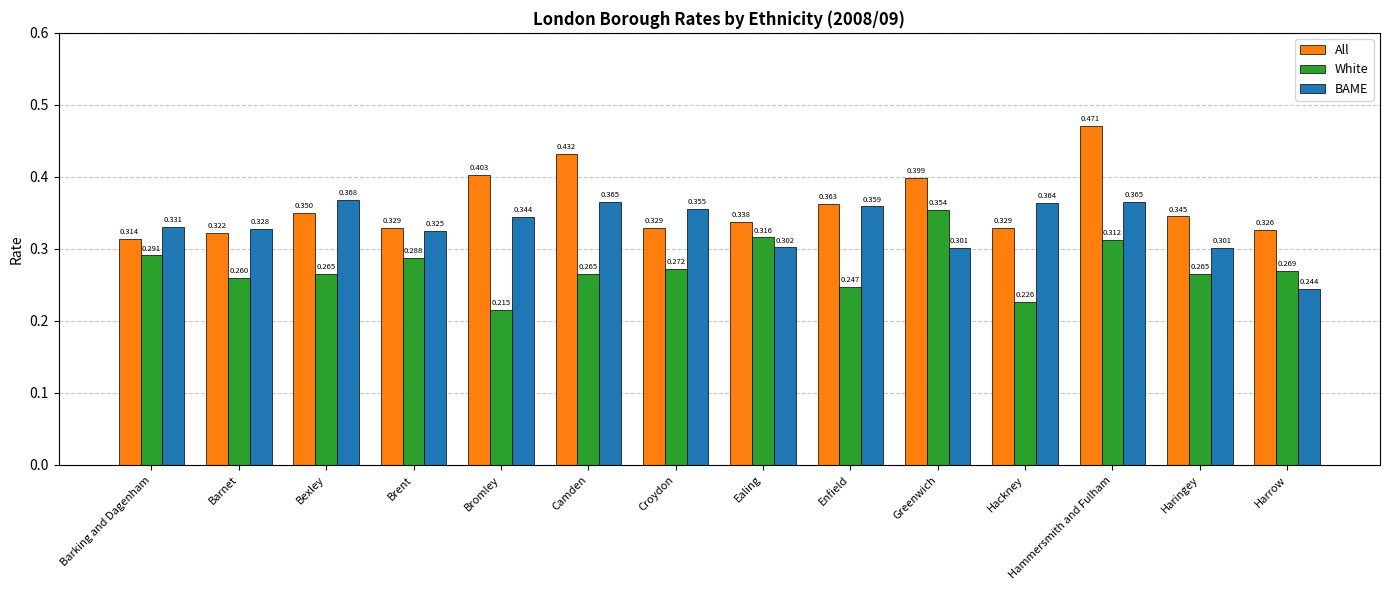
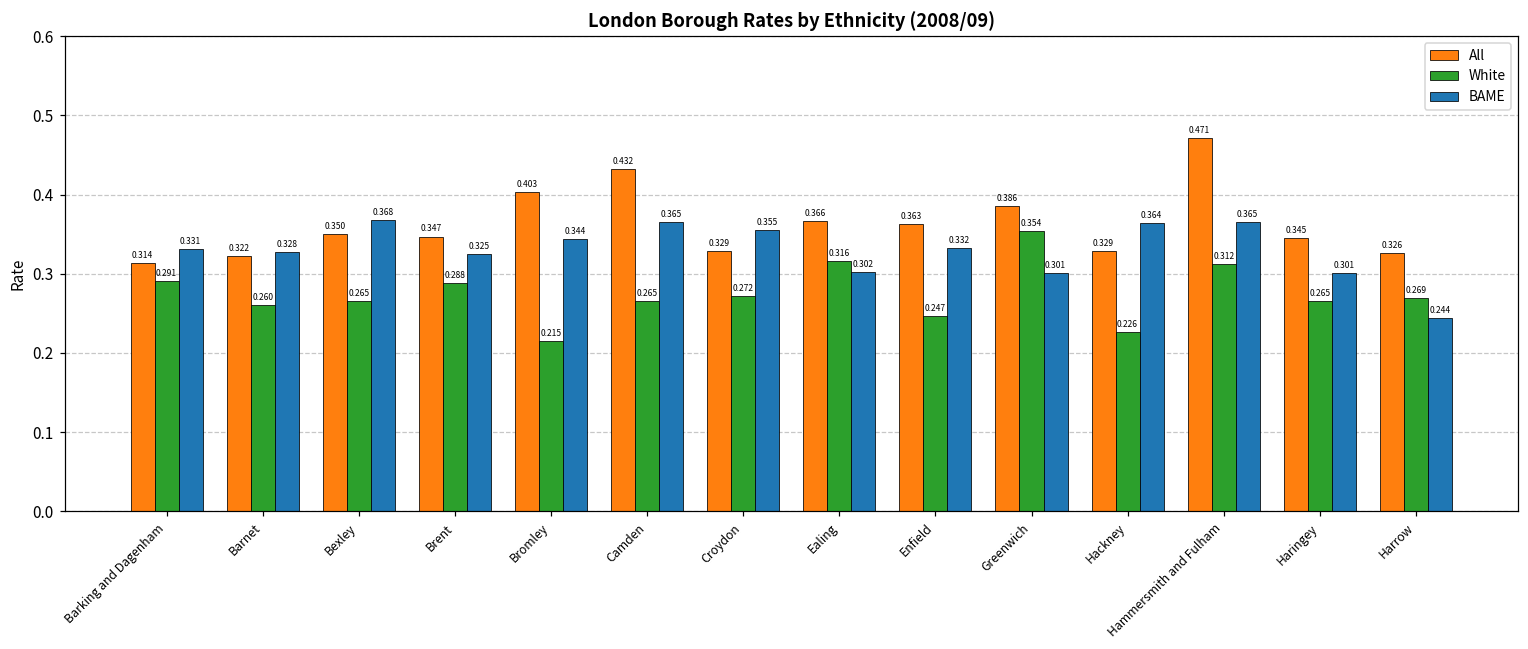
  {
    "All": {
      "Barking and Dagenham": 0.314,
      "Barnet": 0.322,
      "Bexley": 0.350,
-     "Brent": 0.329,
+     "Brent": 0.347,
      "Bromley": 0.403,
      "Camden": 0.432,
      "Croydon": 0.329,
-     "Ealing": 0.338,
+     "Ealing": 0.366,
      "Enfield": 0.363,
-     "Greenwich": 0.399,
+     "Greenwich": 0.386,
      "Hackney": 0.329,
      "Hammersmith and Fulham": 0.471,
      "Haringey": 0.345,
      "Harrow": 0.326
    },
    "White": {
      "Barking and Dagenham": 0.291,
      "Barnet": 0.260,
      "Bexley": 0.265,
      "Brent": 0.288,
      "Bromley": 0.215,
      "Camden": 0.265,
      "Croydon": 0.272,
      "Ealing": 0.316,
      "Enfield": 0.247,
      "Greenwich": 0.354,
      "Hackney": 0.226,
      "Hammersmith and Fulham": 0.312,
      "Haringey": 0.265,
      "Harrow": 0.269
    },
    "BAME": {
      "Barking and Dagenham": 0.331,
      "Barnet": 0.328,
      "Bexley": 0.368,
      "Brent": 0.325,
      "Bromley": 0.344,
      "Camden": 0.365,
      "Croydon": 0.355,
      "Ealing": 0.302,
-     "Enfield": 0.359,
+     "Enfield": 0.332,
      "Greenwich": 0.301,
      "Hackney": 0.364,
      "Hammersmith and Fulham": 0.365,
      "Haringey": 0.301,
      "Harrow": 0.244
    }
  }
